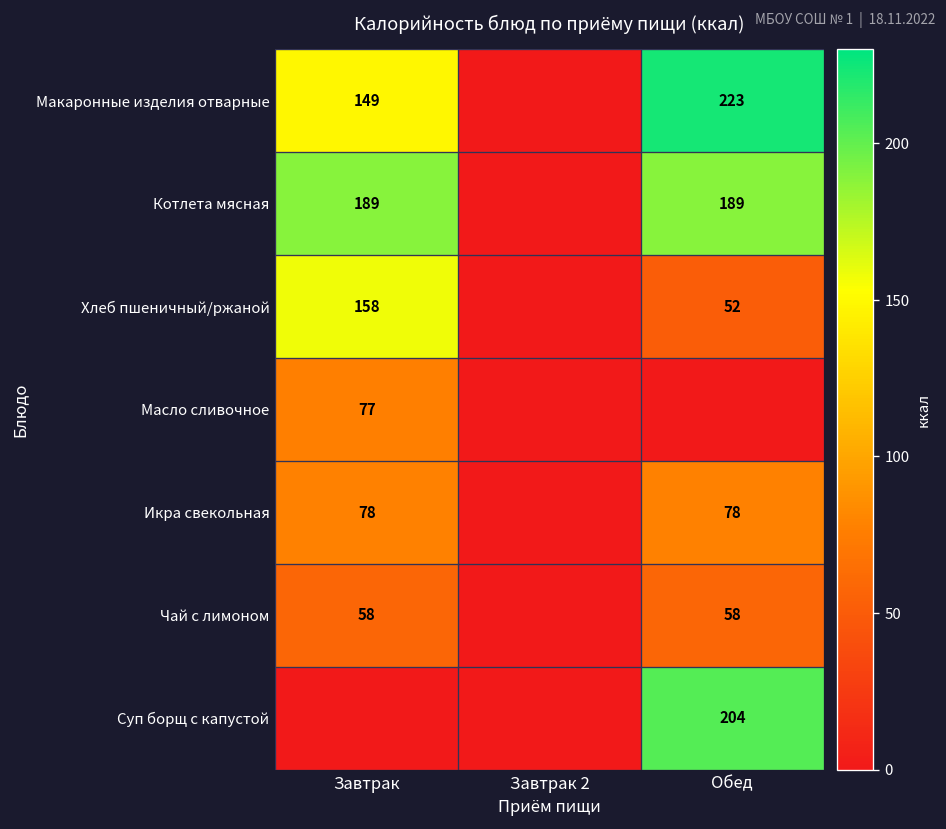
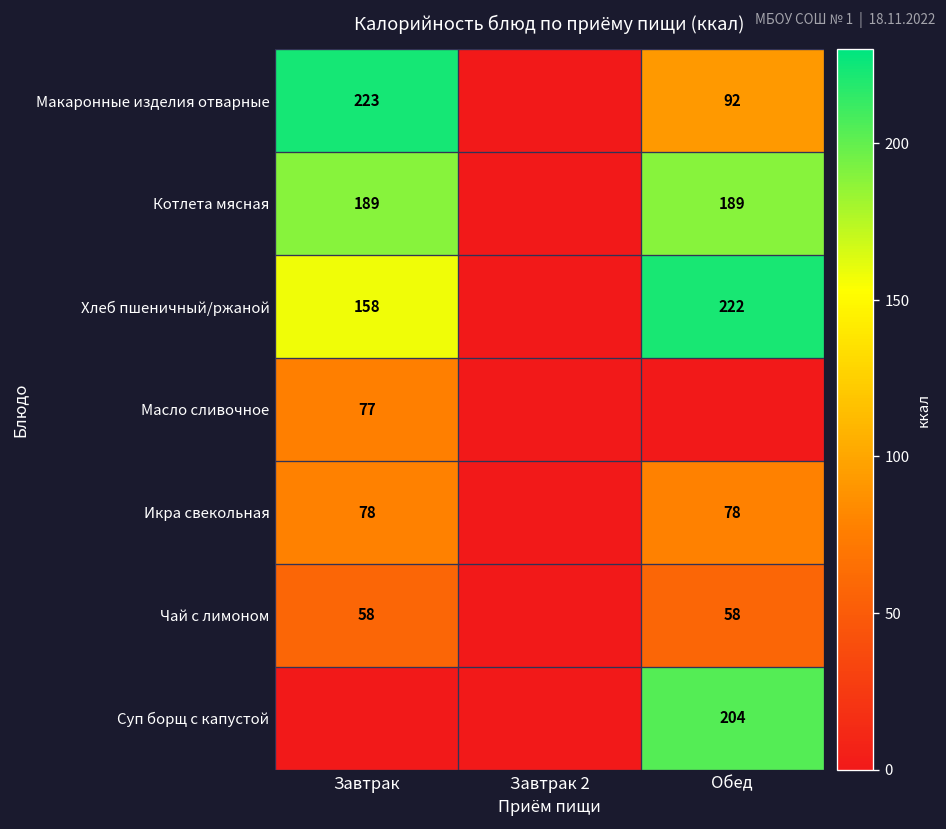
  {
    "Макаронные изделия отварные": {
-     "Завтрак": 149,
-     "Обед": 223
+     "Завтрак": 223,
+     "Обед": 92
    },
    "Котлета мясная": {
      "Завтрак": 189,
      "Обед": 189
    },
    "Хлеб пшеничный/ржаной": {
      "Завтрак": 158,
-     "Обед": 52
+     "Обед": 222
    },
    "Масло сливочное": {
      "Завтрак": 77
    },
    "Икра свекольная": {
      "Завтрак": 78,
      "Обед": 78
    },
    "Чай с лимоном": {
      "Завтрак": 58,
      "Обед": 58
    },
    "Суп борщ с капустой": {
      "Обед": 204
    }
  }
